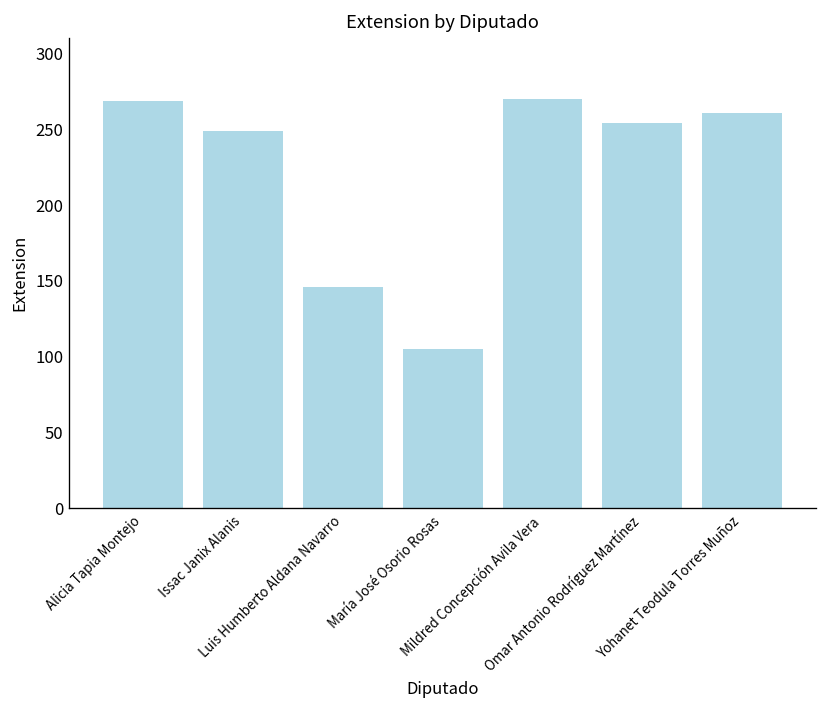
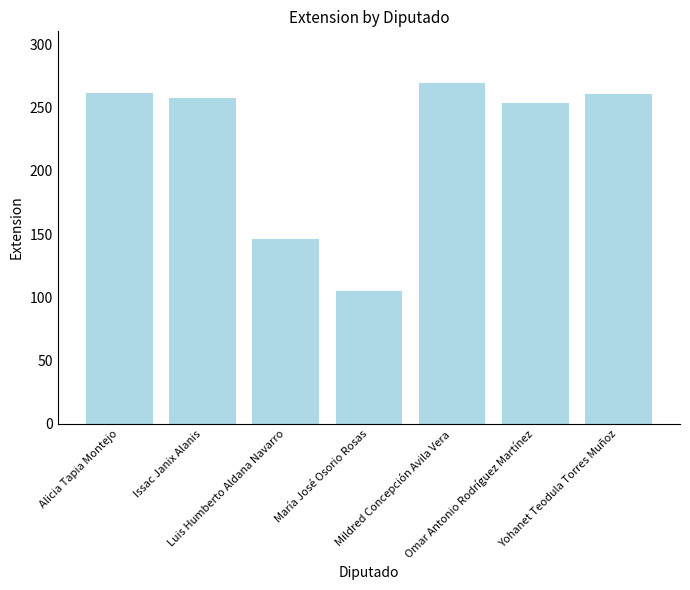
  {
-   "Alicia Tapia Montejo": 269,
-   "Issac Janix Alanis": 249,
+   "Alicia Tapia Montejo": 262,
+   "Issac Janix Alanis": 258,
    "Luis Humberto Aldana Navarro": 146,
    "María José Osorio Rosas": 105,
    "Mildred Concepción Avila Vera": 270,
    "Omar Antonio Rodríguez Martínez": 254,
    "Yohanet Teodula Torres Muñoz": 261
  }
